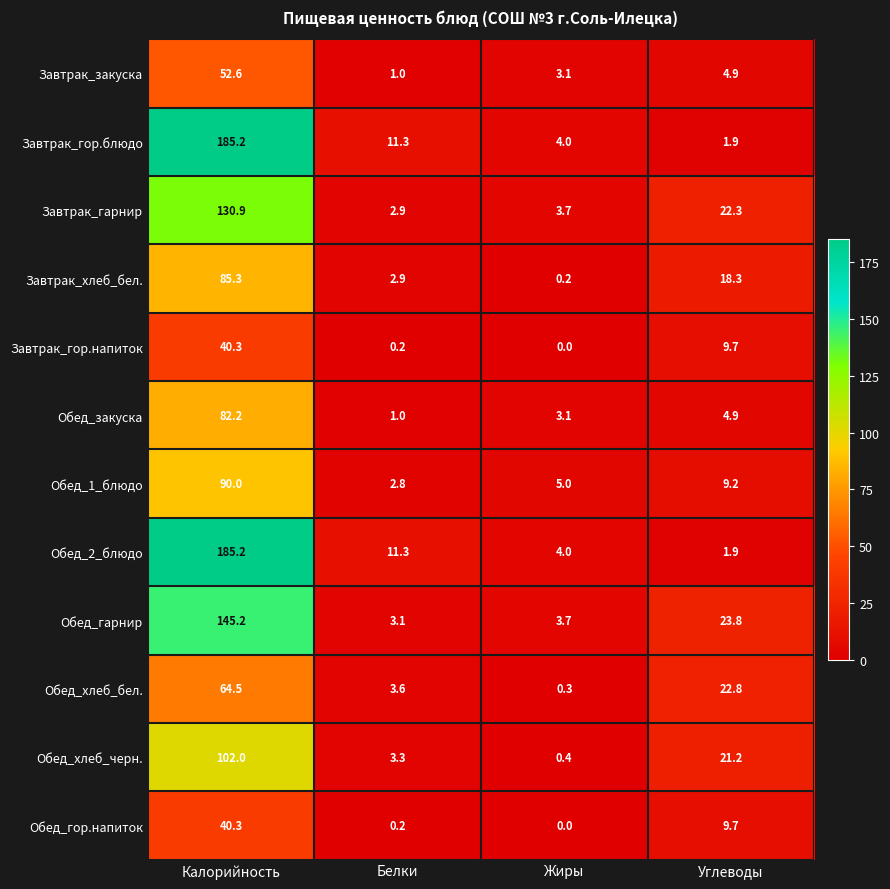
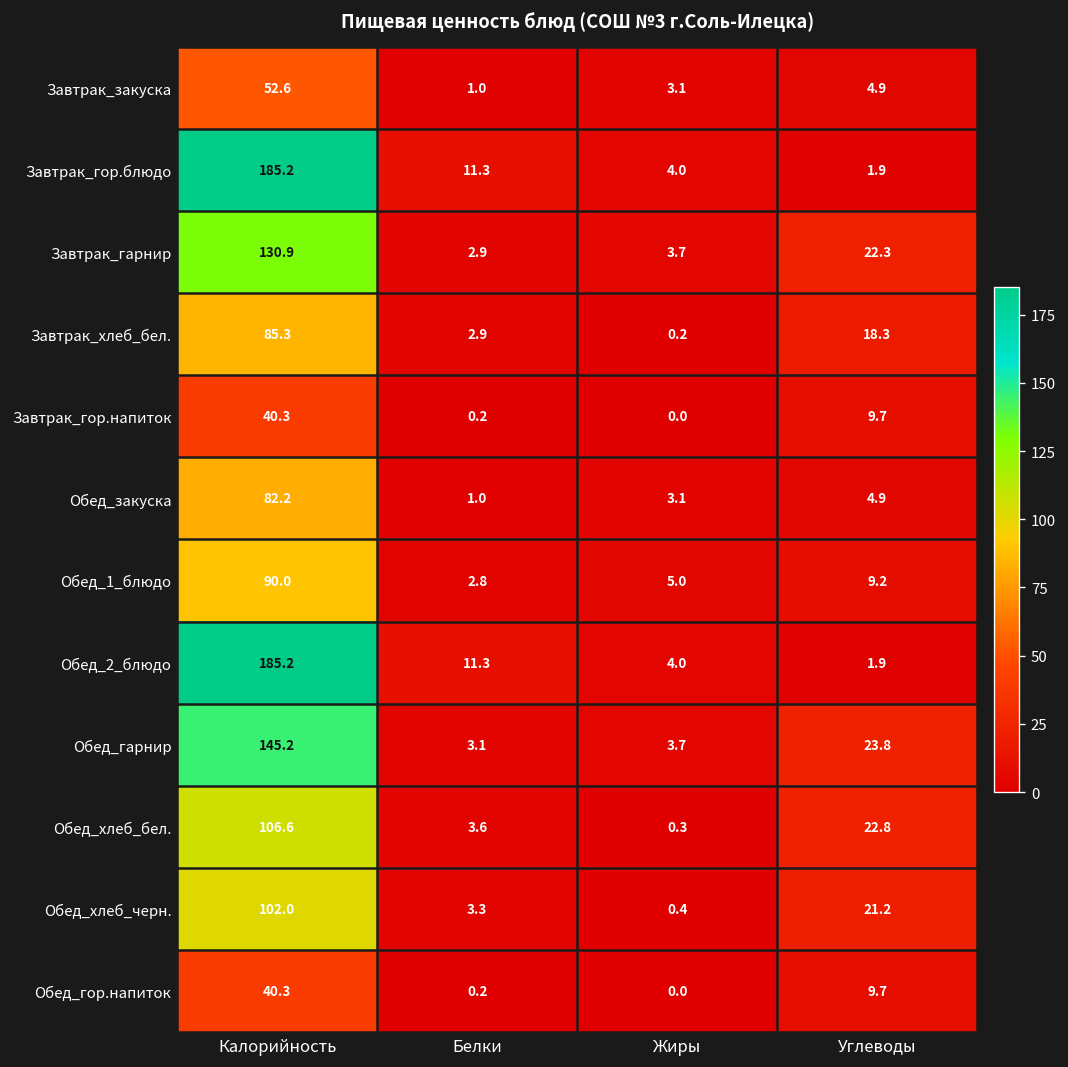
  {
    "Завтрак_закуска": {
      "Калорийность": 52.6,
      "Белки": 1.0,
      "Жиры": 3.1,
      "Углеводы": 4.9
    },
    "Завтрак_гор.блюдо": {
      "Калорийность": 185.2,
      "Белки": 11.3,
      "Жиры": 4.0,
      "Углеводы": 1.9
    },
    "Завтрак_гарнир": {
      "Калорийность": 130.9,
      "Белки": 2.9,
      "Жиры": 3.7,
      "Углеводы": 22.3
    },
    "Завтрак_хлеб_бел.": {
      "Калорийность": 85.3,
      "Белки": 2.9,
      "Жиры": 0.2,
      "Углеводы": 18.3
    },
    "Завтрак_гор.напиток": {
      "Калорийность": 40.3,
      "Белки": 0.2,
      "Жиры": 0.0,
      "Углеводы": 9.7
    },
    "Обед_закуска": {
      "Калорийность": 82.2,
      "Белки": 1.0,
      "Жиры": 3.1,
      "Углеводы": 4.9
    },
    "Обед_1_блюдо": {
      "Калорийность": 90.0,
      "Белки": 2.8,
      "Жиры": 5.0,
      "Углеводы": 9.2
    },
    "Обед_2_блюдо": {
      "Калорийность": 185.2,
      "Белки": 11.3,
      "Жиры": 4.0,
      "Углеводы": 1.9
    },
    "Обед_гарнир": {
      "Калорийность": 145.2,
      "Белки": 3.1,
      "Жиры": 3.7,
      "Углеводы": 23.8
    },
    "Обед_хлеб_бел.": {
-     "Калорийность": 64.5,
+     "Калорийность": 106.6,
      "Белки": 3.6,
      "Жиры": 0.3,
      "Углеводы": 22.8
    },
    "Обед_хлеб_черн.": {
      "Калорийность": 102.0,
      "Белки": 3.3,
      "Жиры": 0.4,
      "Углеводы": 21.2
    },
    "Обед_гор.напиток": {
      "Калорийность": 40.3,
      "Белки": 0.2,
      "Жиры": 0.0,
      "Углеводы": 9.7
    }
  }
